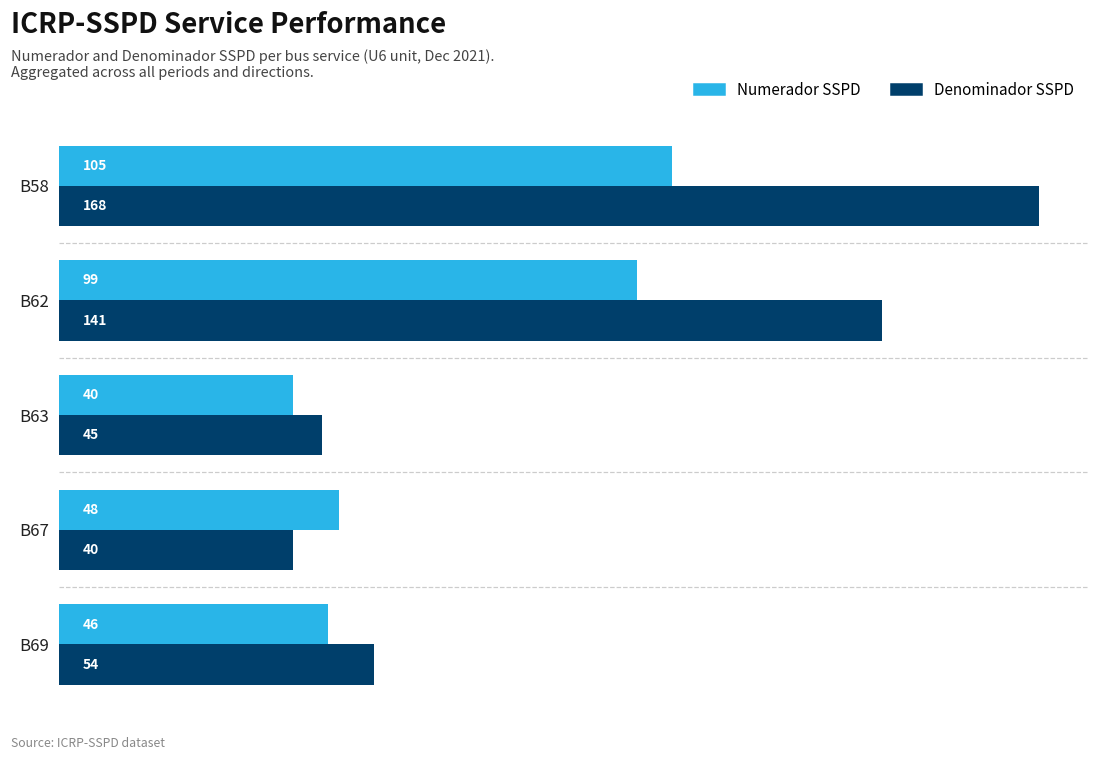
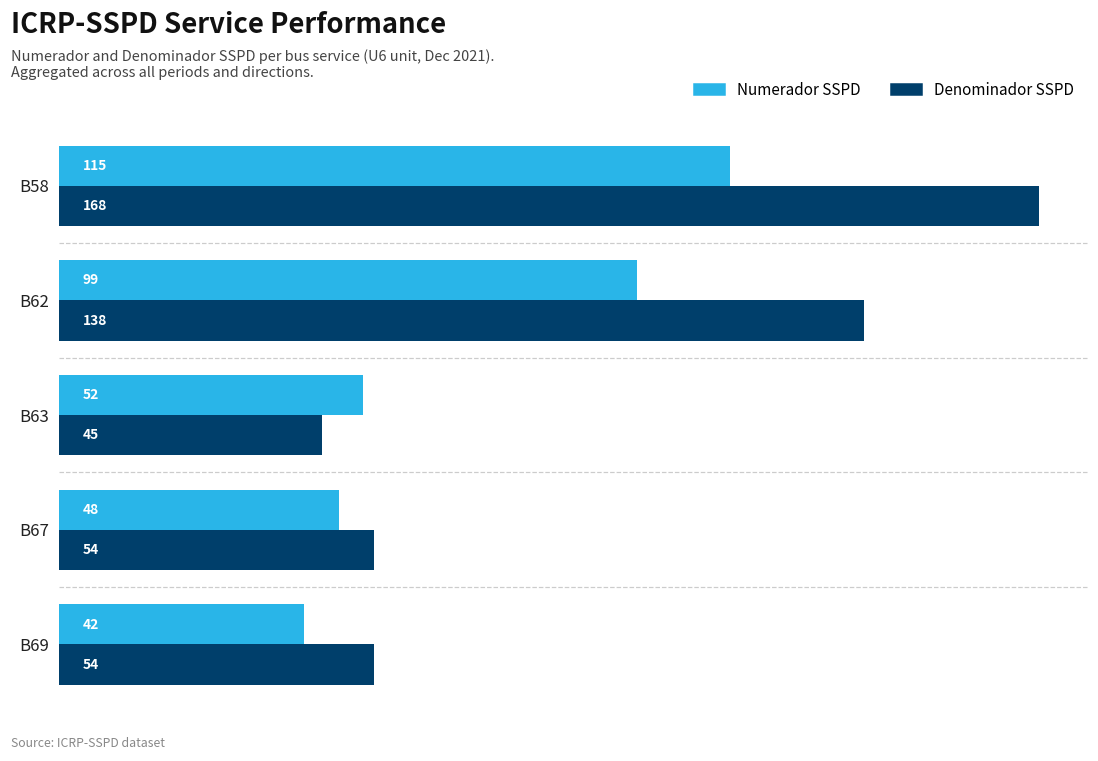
  {
    "Denominador SSPD": {
      "B58": 168,
-     "B62": 141,
+     "B62": 138,
      "B63": 45,
-     "B67": 40,
+     "B67": 54,
      "B69": 54
    },
    "Numerador SSPD": {
-     "B58": 105,
+     "B58": 115,
      "B62": 99,
-     "B63": 40,
+     "B63": 52,
      "B67": 48,
-     "B69": 46
+     "B69": 42
    }
  }
